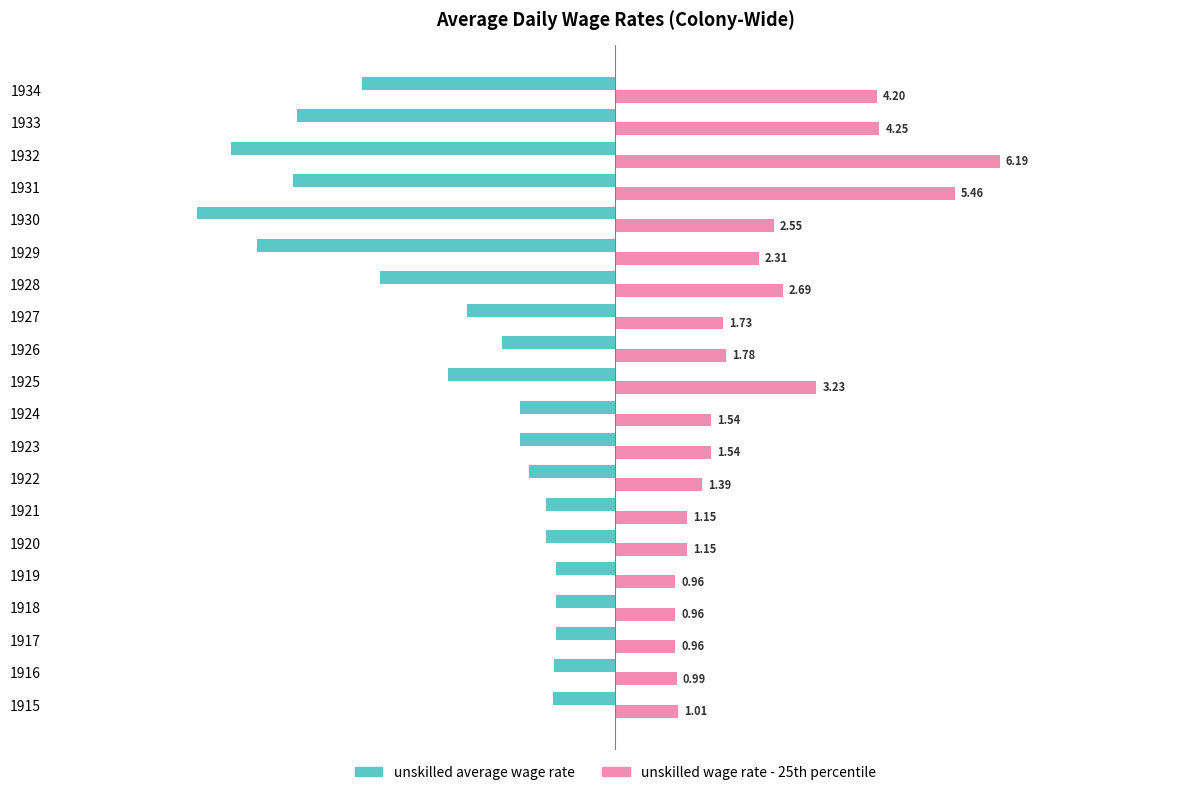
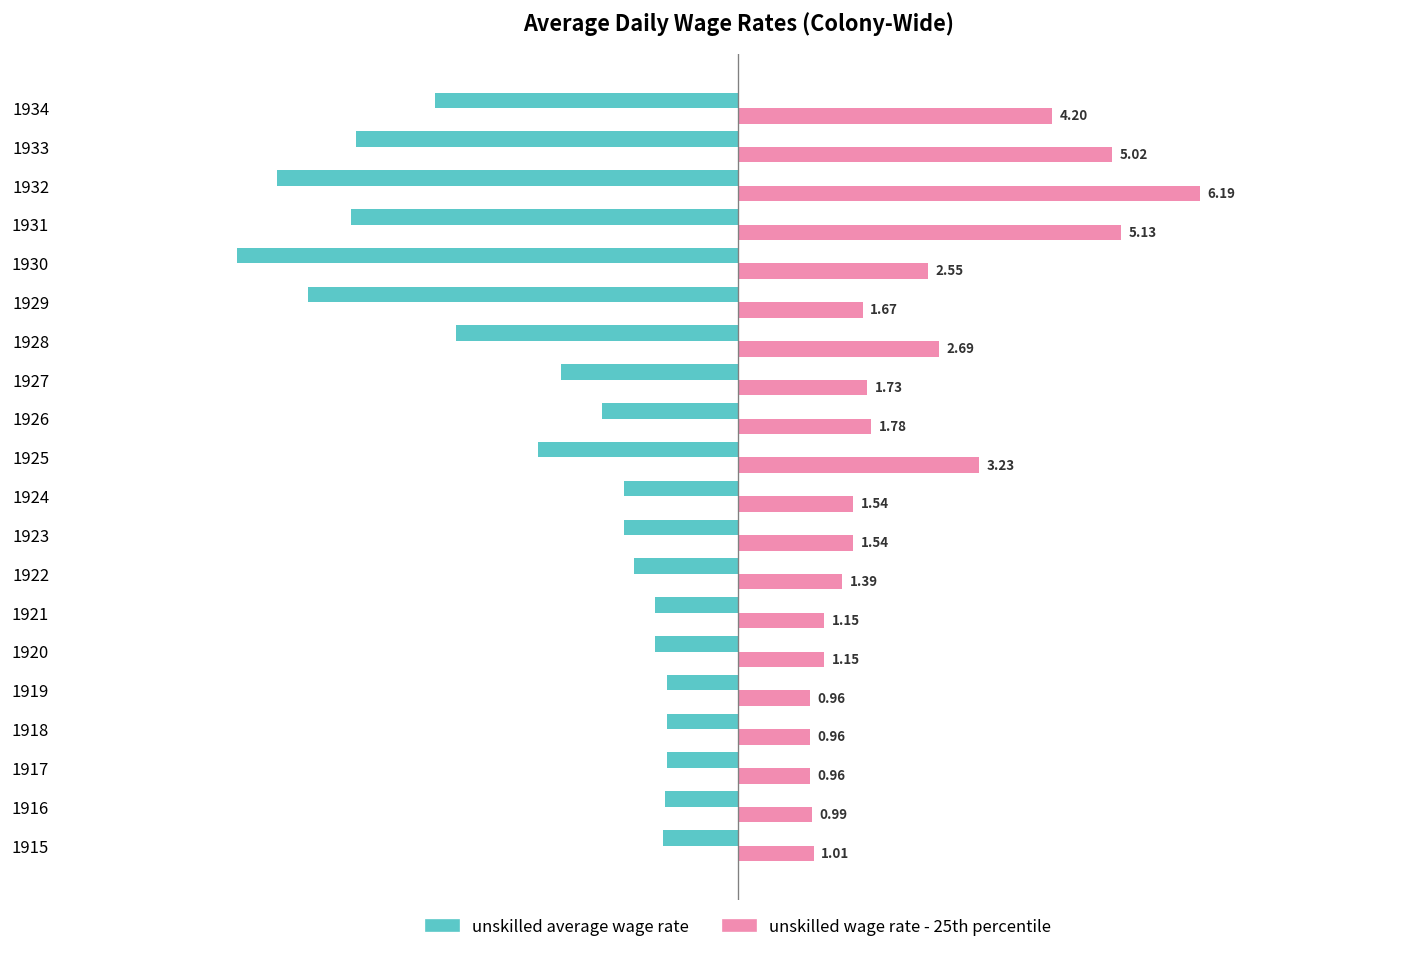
  {
    "unskilled wage rate - 25th percentile": {
      "1934": 4.20,
-     "1933": 4.25,
+     "1933": 5.02,
      "1932": 6.19,
-     "1931": 5.46,
+     "1931": 5.13,
      "1930": 2.55,
-     "1929": 2.31,
+     "1929": 1.67,
      "1928": 2.69,
      "1927": 1.73,
      "1926": 1.78,
      "1925": 3.23,
      "1924": 1.54,
      "1923": 1.54,
      "1922": 1.39,
      "1921": 1.15,
      "1920": 1.15,
      "1919": 0.96,
      "1918": 0.96,
      "1917": 0.96,
      "1916": 0.99,
      "1915": 1.01
    }
  }
